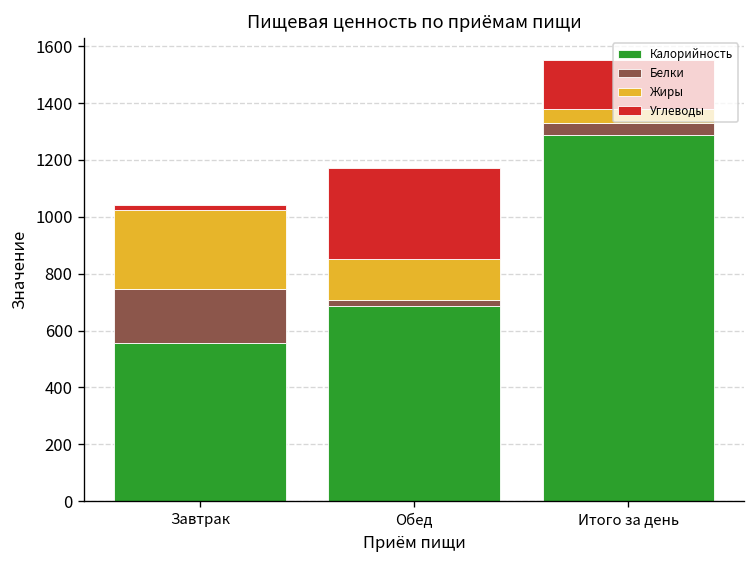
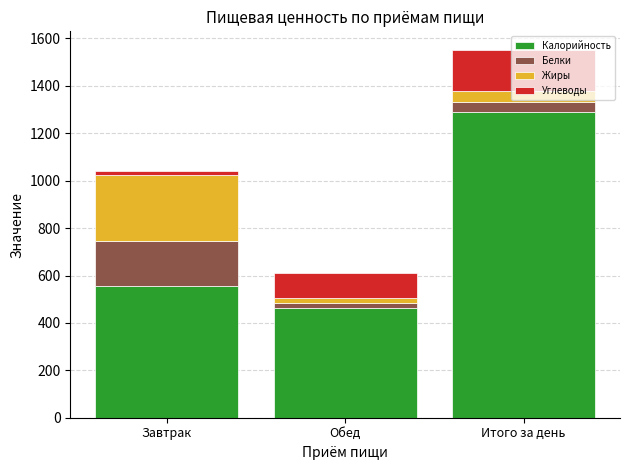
  {
    "Калорийность": {
      "Завтрак": 550,
-     "Обед": 690,
+     "Обед": 460,
      "Итого за день": 1290
    },
    "Белки": {
      "Завтрак": 190,
      "Обед": 20,
      "Итого за день": 40
    },
    "Жиры": {
      "Завтрак": 280,
-     "Обед": 140
+     "Обед": 20
    },
    "Углеводы": {
      "Завтрак": 20,
-     "Обед": 320
+     "Обед": 100
    }
  }
